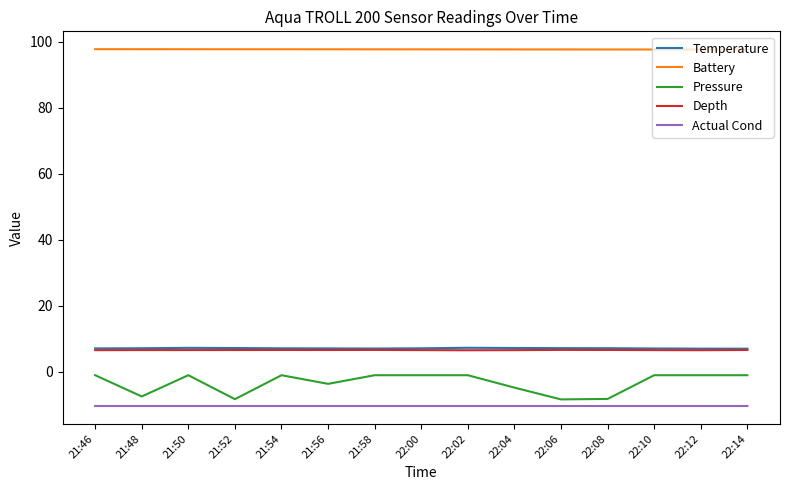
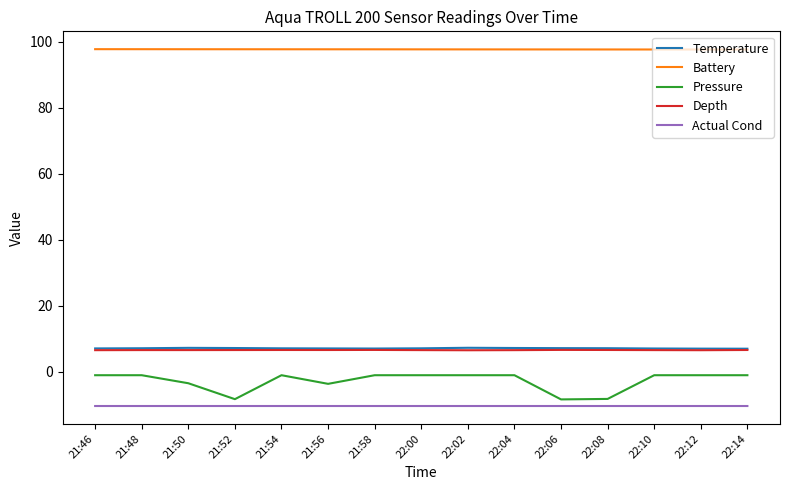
  {
    "Battery": {
      "21:46": 98,
      "21:48": 98,
      "21:50": 98,
      "21:52": 98,
      "21:54": 98,
      "21:56": 98,
      "21:58": 98,
      "22:00": 98,
      "22:02": 98,
      "22:04": 98,
      "22:06": 98,
      "22:08": 98
    },
    "Pressure": {
      "21:46": -1,
-     "21:48": -7,
-     "21:50": -1,
+     "21:48": -1,
+     "21:50": -3,
      "21:52": -8,
      "21:54": -1,
      "21:56": -4,
      "21:58": -1,
      "22:00": -1,
      "22:02": -1,
-     "22:04": -5,
+     "22:04": -1,
      "22:06": -8,
      "22:08": -8,
      "22:10": -1,
      "22:12": -1,
      "22:14": -1
    },
    "Actual Cond": {
      "21:46": -10,
      "21:48": -10,
      "21:50": -10,
      "21:52": -10,
      "21:54": -10,
      "21:56": -10,
      "21:58": -10,
      "22:00": -10,
      "22:02": -10,
      "22:04": -10,
      "22:06": -10,
      "22:08": -10,
      "22:10": -10,
      "22:12": -10,
      "22:14": -10
    }
  }
